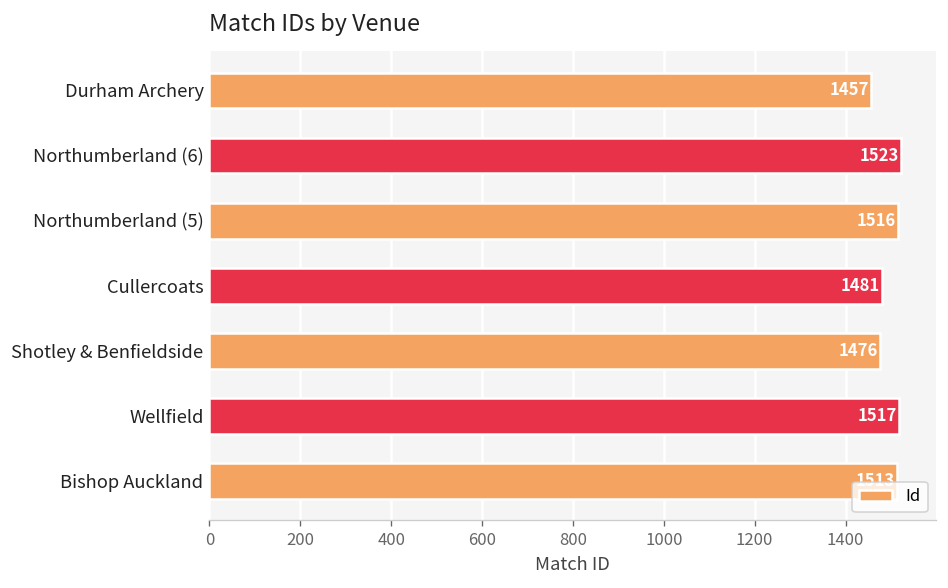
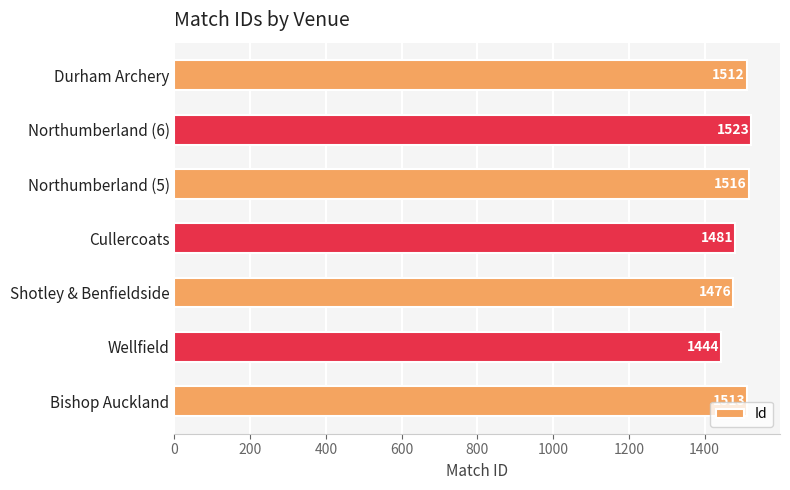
  {
-   "Durham Archery": 1457,
+   "Durham Archery": 1512,
    "Northumberland (6)": 1523,
    "Northumberland (5)": 1516,
    "Cullercoats": 1481,
    "Shotley & Benfieldside": 1476,
-   "Wellfield": 1517
+   "Wellfield": 1444
  }
